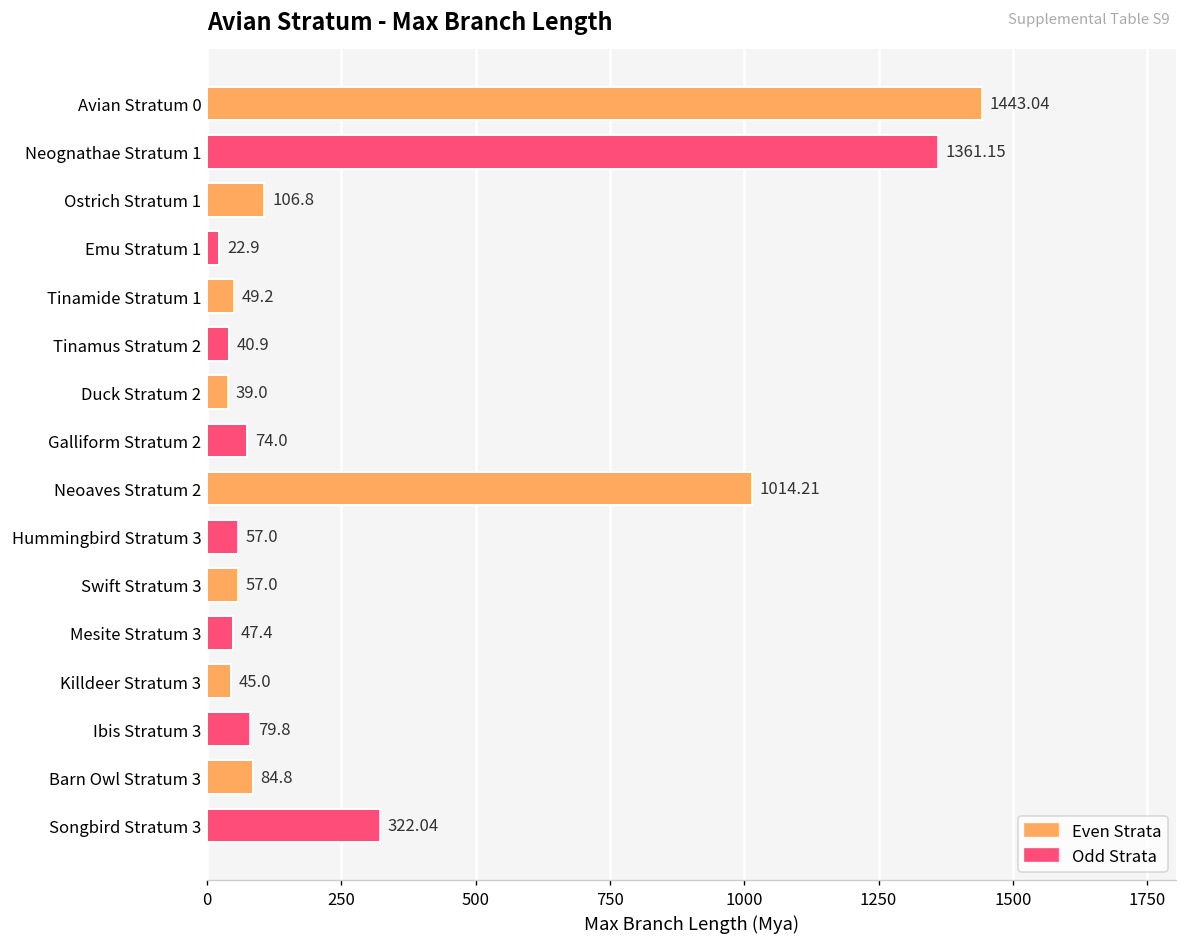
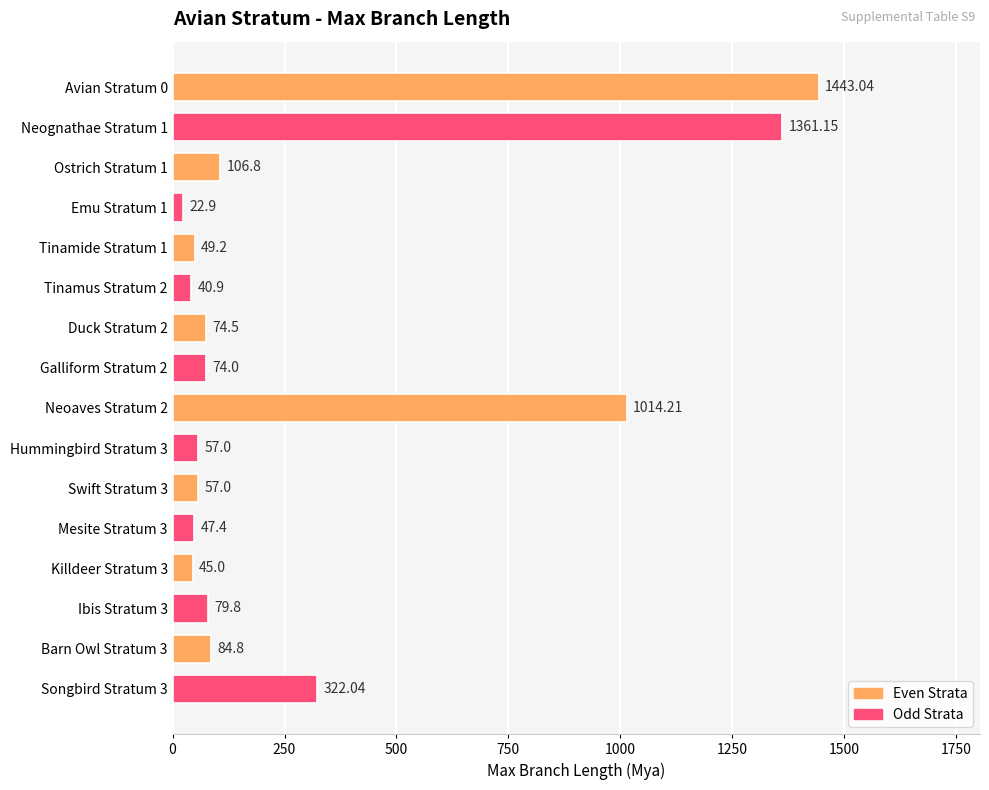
  {
    "Avian Stratum 0": 1443.04,
    "Neognathae Stratum 1": 1361.15,
    "Ostrich Stratum 1": 106.8,
    "Emu Stratum 1": 22.9,
    "Tinamide Stratum 1": 49.2,
    "Tinamus Stratum 2": 40.9,
-   "Duck Stratum 2": 39.0,
+   "Duck Stratum 2": 74.5,
    "Galliform Stratum 2": 74.0,
    "Neoaves Stratum 2": 1014.21,
    "Hummingbird Stratum 3": 57.0,
    "Swift Stratum 3": 57.0,
    "Mesite Stratum 3": 47.4,
    "Killdeer Stratum 3": 45.0,
    "Ibis Stratum 3": 79.8,
    "Barn Owl Stratum 3": 84.8,
    "Songbird Stratum 3": 322.04
  }
